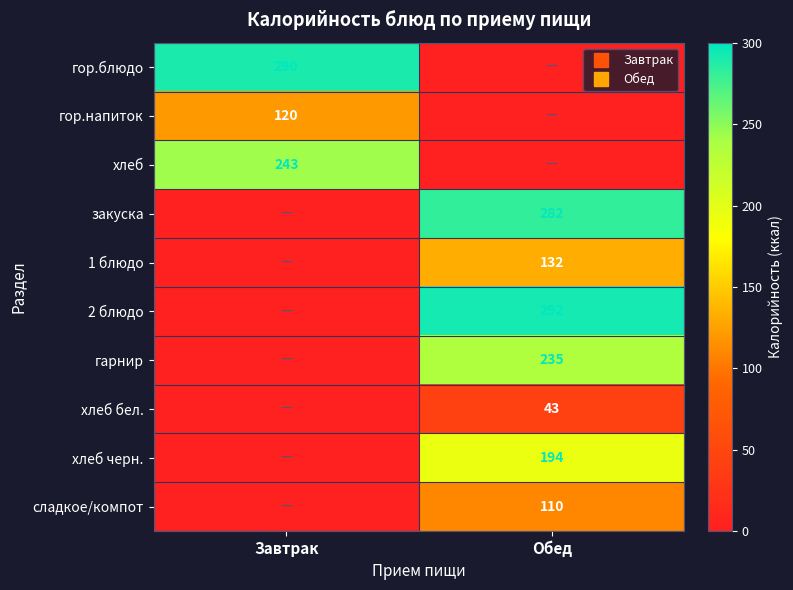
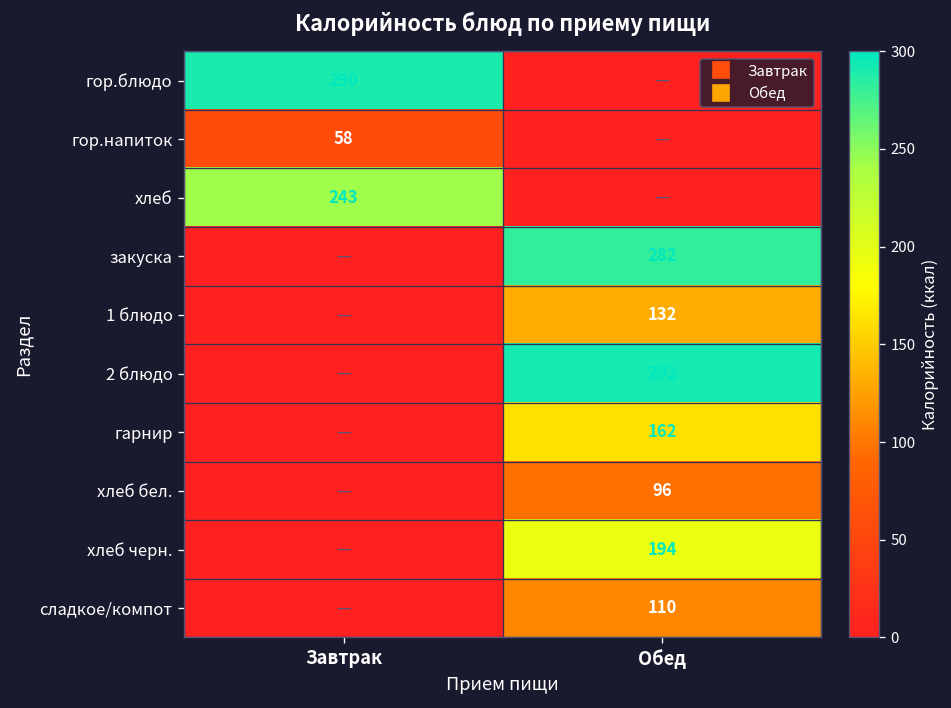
  {
    "гор.напиток": {
-     "Завтрак": 120
+     "Завтрак": 58
    },
    "хлеб": {
      "Завтрак": 243
    },
    "закуска": {
      "Обед": 282
    },
    "1 блюдо": {
      "Обед": 132
    },
    "гарнир": {
-     "Обед": 235
+     "Обед": 162
    },
    "хлеб бел.": {
-     "Обед": 43
+     "Обед": 96
    },
    "хлеб черн.": {
      "Обед": 194
    },
    "сладкое/компот": {
      "Обед": 110
    }
  }
